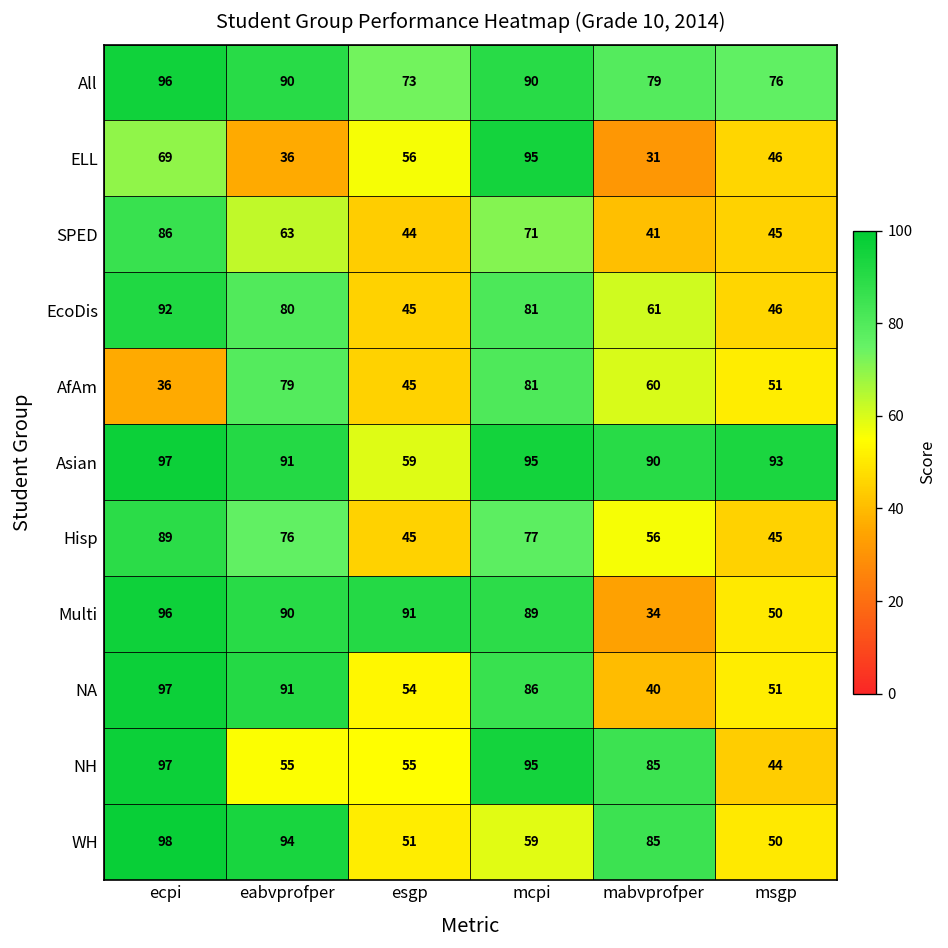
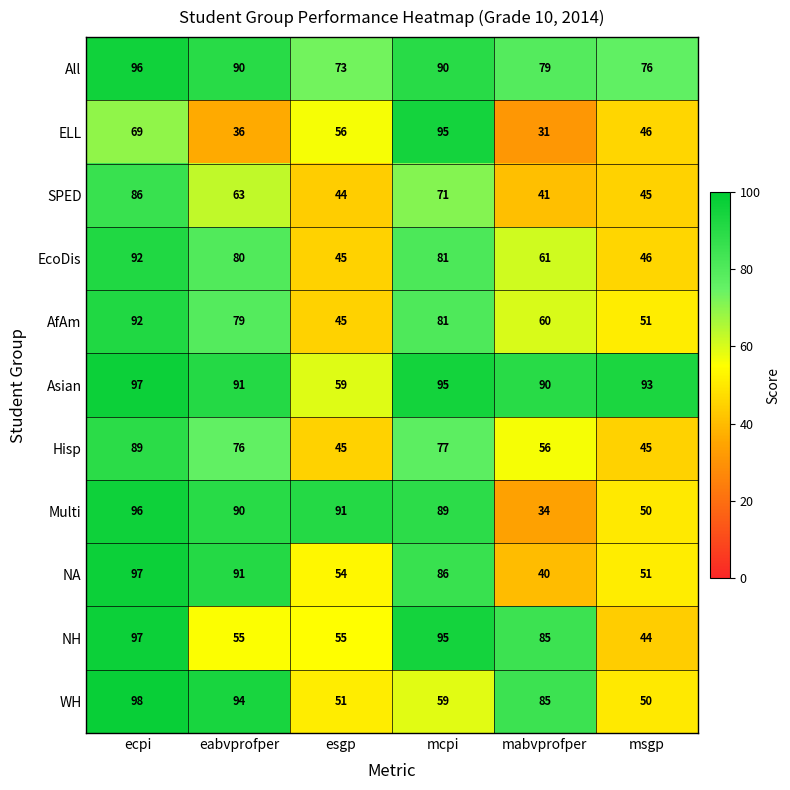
  {
    "All": {
      "ecpi": 96,
      "eabvprofper": 90,
      "esgp": 73,
      "mcpi": 90,
      "mabvprofper": 79,
      "msgp": 76
    },
    "ELL": {
      "ecpi": 69,
      "eabvprofper": 36,
      "esgp": 56,
      "mcpi": 95,
      "mabvprofper": 31,
      "msgp": 46
    },
    "SPED": {
      "ecpi": 86,
      "eabvprofper": 63,
      "esgp": 44,
      "mcpi": 71,
      "mabvprofper": 41,
      "msgp": 45
    },
    "EcoDis": {
      "ecpi": 92,
      "eabvprofper": 80,
      "esgp": 45,
      "mcpi": 81,
      "mabvprofper": 61,
      "msgp": 46
    },
    "AfAm": {
-     "ecpi": 36,
+     "ecpi": 92,
      "eabvprofper": 79,
      "esgp": 45,
      "mcpi": 81,
      "mabvprofper": 60,
      "msgp": 51
    },
    "Asian": {
      "ecpi": 97,
      "eabvprofper": 91,
      "esgp": 59,
      "mcpi": 95,
      "mabvprofper": 90,
      "msgp": 93
    },
    "Hisp": {
      "ecpi": 89,
      "eabvprofper": 76,
      "esgp": 45,
      "mcpi": 77,
      "mabvprofper": 56,
      "msgp": 45
    },
    "Multi": {
      "ecpi": 96,
      "eabvprofper": 90,
      "esgp": 91,
      "mcpi": 89,
      "mabvprofper": 34,
      "msgp": 50
    },
    "NA": {
      "ecpi": 97,
      "eabvprofper": 91,
      "esgp": 54,
      "mcpi": 86,
      "mabvprofper": 40,
      "msgp": 51
    },
    "NH": {
      "ecpi": 97,
      "eabvprofper": 55,
      "esgp": 55,
      "mcpi": 95,
      "mabvprofper": 85,
      "msgp": 44
    },
    "WH": {
      "ecpi": 98,
      "eabvprofper": 94,
      "esgp": 51,
      "mcpi": 59,
      "mabvprofper": 85,
      "msgp": 50
    }
  }
